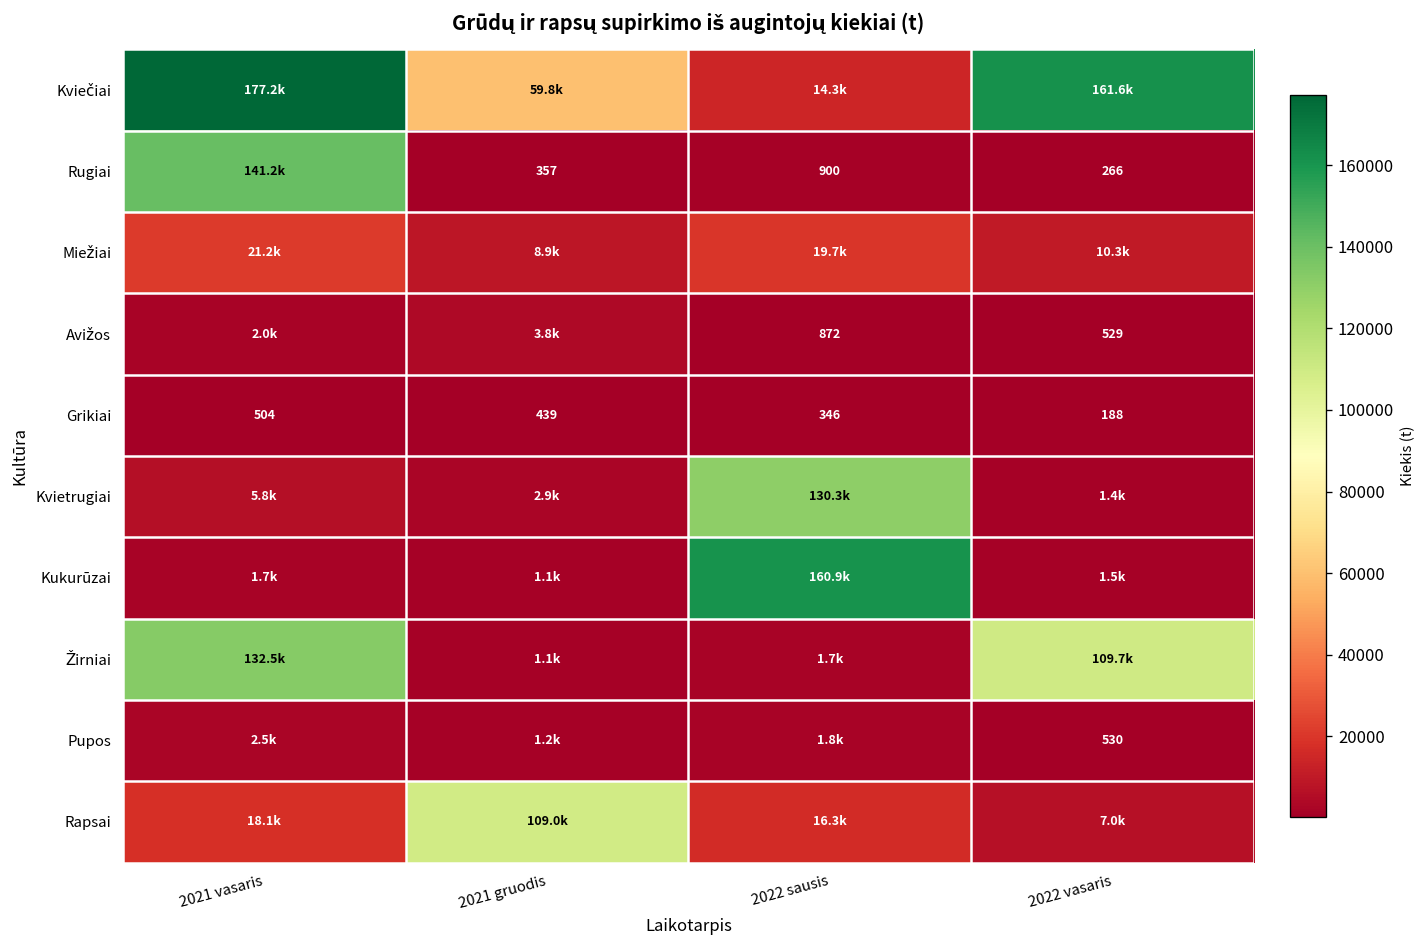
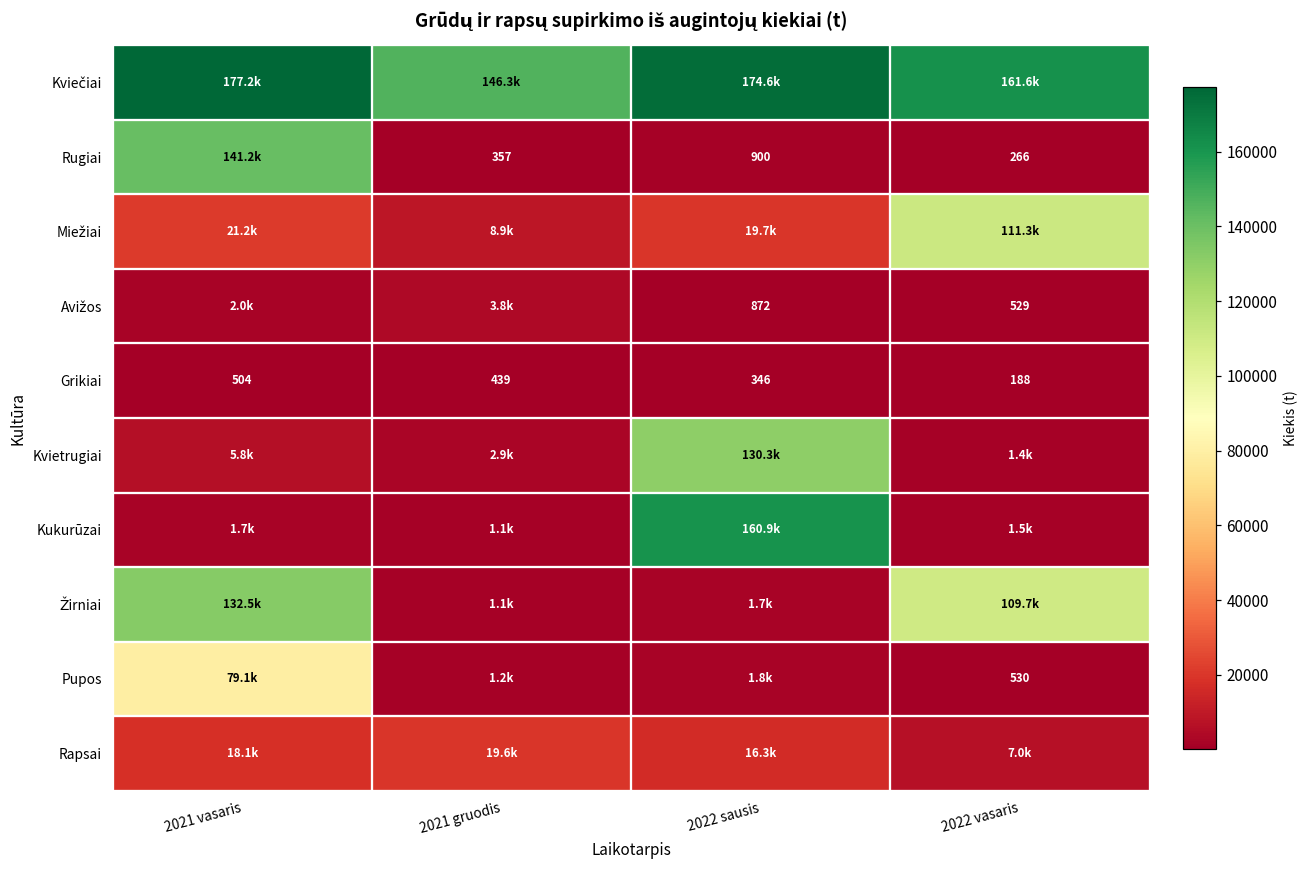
  {
    "Kviečiai": {
      "2021 vasaris": "177.2k",
-     "2021 gruodis": "59.8k",
-     "2022 sausis": "14.3k",
+     "2021 gruodis": "146.3k",
+     "2022 sausis": "174.6k",
      "2022 vasaris": "161.6k"
    },
    "Rugiai": {
      "2021 vasaris": "141.2k",
      "2021 gruodis": "357",
      "2022 sausis": "900",
      "2022 vasaris": "266"
    },
    "Miežiai": {
      "2021 vasaris": "21.2k",
      "2021 gruodis": "8.9k",
      "2022 sausis": "19.7k",
-     "2022 vasaris": "10.3k"
+     "2022 vasaris": "111.3k"
    },
    "Avižos": {
      "2021 vasaris": "2.0k",
      "2021 gruodis": "3.8k",
      "2022 sausis": "872",
      "2022 vasaris": "529"
    },
    "Grikiai": {
      "2021 vasaris": "504",
      "2021 gruodis": "439",
      "2022 sausis": "346",
      "2022 vasaris": "188"
    },
    "Kvietrugiai": {
      "2021 vasaris": "5.8k",
      "2021 gruodis": "2.9k",
      "2022 sausis": "130.3k",
      "2022 vasaris": "1.4k"
    },
    "Kukurūzai": {
      "2021 vasaris": "1.7k",
      "2021 gruodis": "1.1k",
      "2022 sausis": "160.9k",
      "2022 vasaris": "1.5k"
    },
    "Žirniai": {
      "2021 vasaris": "132.5k",
      "2021 gruodis": "1.1k",
      "2022 sausis": "1.7k",
      "2022 vasaris": "109.7k"
    },
    "Pupos": {
-     "2021 vasaris": "2.5k",
+     "2021 vasaris": "79.1k",
      "2021 gruodis": "1.2k",
      "2022 sausis": "1.8k",
      "2022 vasaris": "530"
    },
    "Rapsai": {
      "2021 vasaris": "18.1k",
-     "2021 gruodis": "109.0k",
+     "2021 gruodis": "19.6k",
      "2022 sausis": "16.3k",
      "2022 vasaris": "7.0k"
    }
  }
